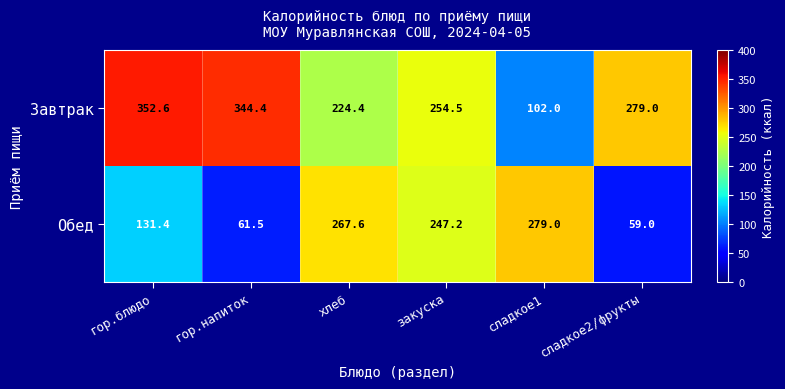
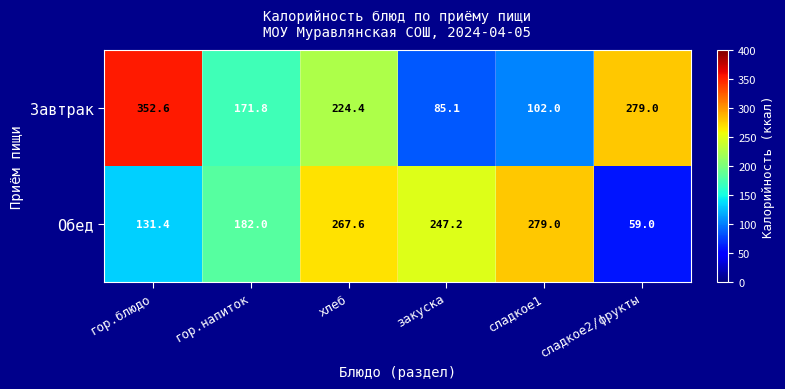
  {
    "Завтрак": {
      "гор.блюдо": 352.6,
-     "гор.напиток": 344.4,
+     "гор.напиток": 171.8,
      "хлеб": 224.4,
-     "закуска": 254.5,
+     "закуска": 85.1,
      "сладкое1": 102.0,
      "сладкое2/фрукты": 279.0
    },
    "Обед": {
      "гор.блюдо": 131.4,
-     "гор.напиток": 61.5,
+     "гор.напиток": 182.0,
      "хлеб": 267.6,
      "закуска": 247.2,
      "сладкое1": 279.0,
      "сладкое2/фрукты": 59.0
    }
  }
